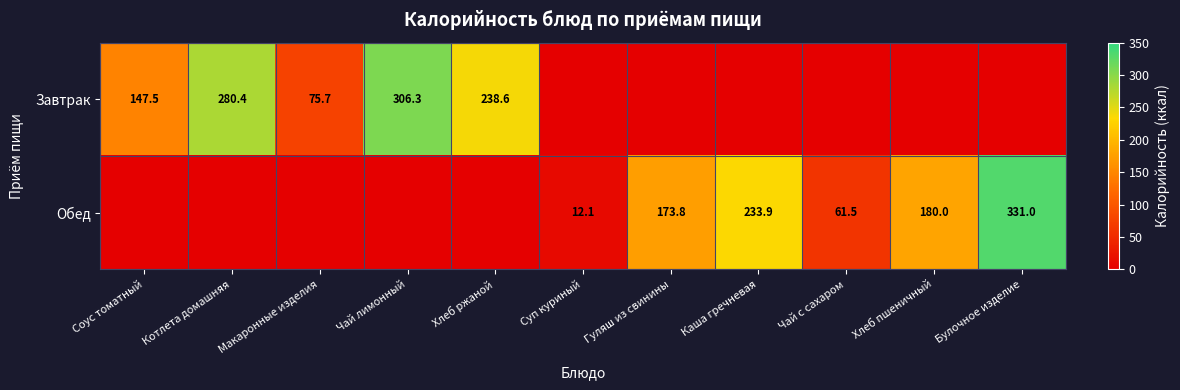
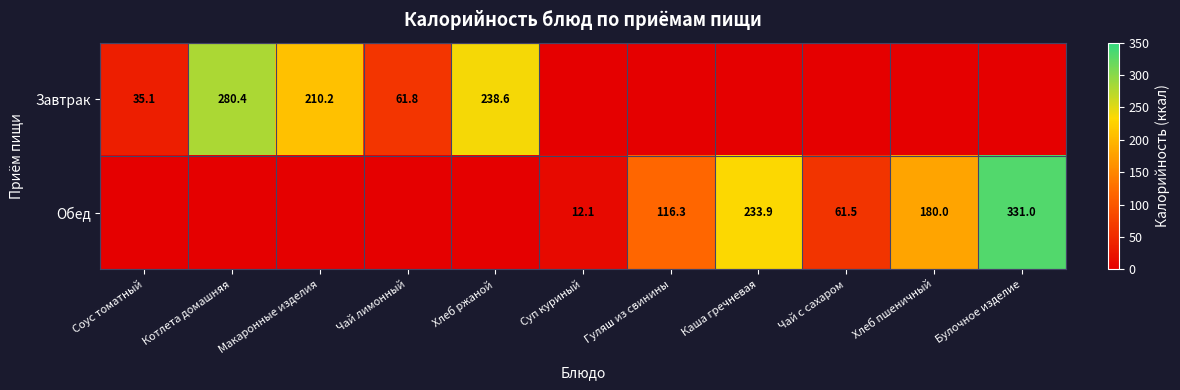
  {
    "Завтрак": {
-     "Соус томатный": 147.5,
+     "Соус томатный": 35.1,
      "Котлета домашняя": 280.4,
-     "Макаронные изделия": 75.7,
-     "Чай лимонный": 306.3,
+     "Макаронные изделия": 210.2,
+     "Чай лимонный": 61.8,
      "Хлеб ржаной": 238.6
    },
    "Обед": {
      "Суп куриный": 12.1,
-     "Гуляш из свинины": 173.8,
+     "Гуляш из свинины": 116.3,
      "Каша гречневая": 233.9,
      "Чай с сахаром": 61.5,
      "Хлеб пшеничный": 180.0,
      "Булочное изделие": 331.0
    }
  }
